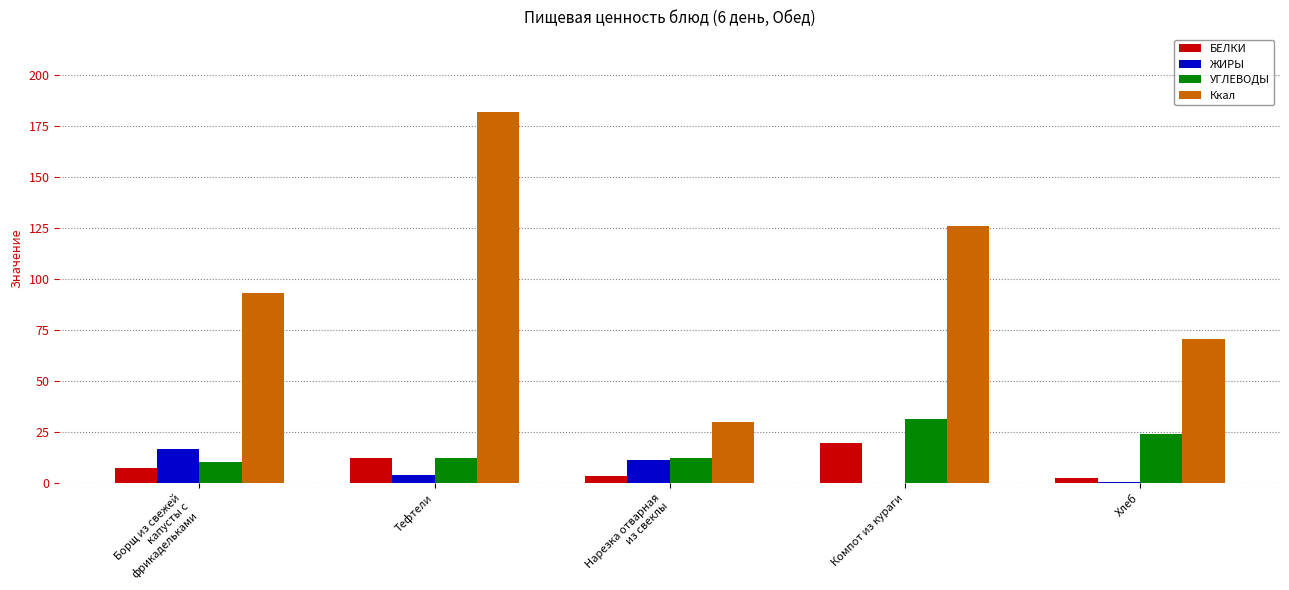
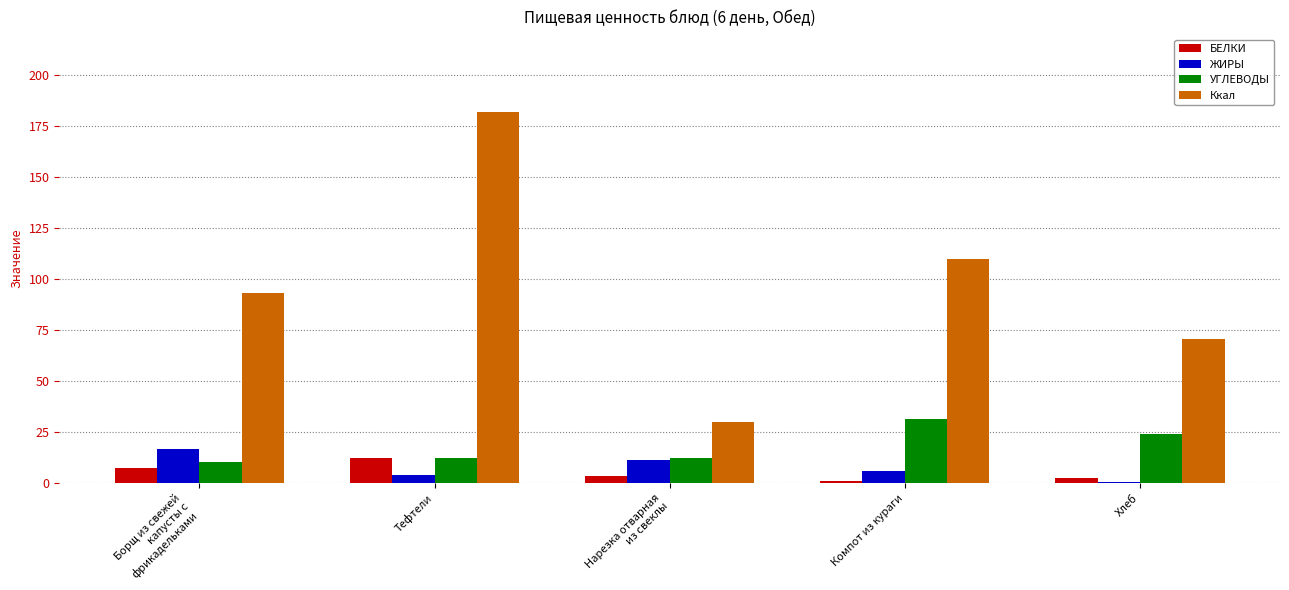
  {
    "БЕЛКИ": {
      "Борщ из свежей капусты с фрикадельками": 8,
      "Тефтели": 12,
      "Нарезка отварная из свеклы": 3,
-     "Компот из кураги": 20,
+     "Компот из кураги": 1,
      "Хлеб": 2
    },
    "ЖИРЫ": {
      "Борщ из свежей капусты с фрикадельками": 17,
      "Тефтели": 4,
      "Нарезка отварная из свеклы": 11,
-     "Компот из кураги": 0
+     "Компот из кураги": 6
    },
    "УГЛЕВОДЫ": {
      "Борщ из свежей капусты с фрикадельками": 10,
      "Тефтели": 12,
      "Нарезка отварная из свеклы": 12,
      "Компот из кураги": 32,
      "Хлеб": 24
    },
    "Ккал": {
      "Борщ из свежей капусты с фрикадельками": 93,
      "Тефтели": 182,
      "Нарезка отварная из свеклы": 30,
-     "Компот из кураги": 126,
+     "Компот из кураги": 110,
      "Хлеб": 71
    }
  }
